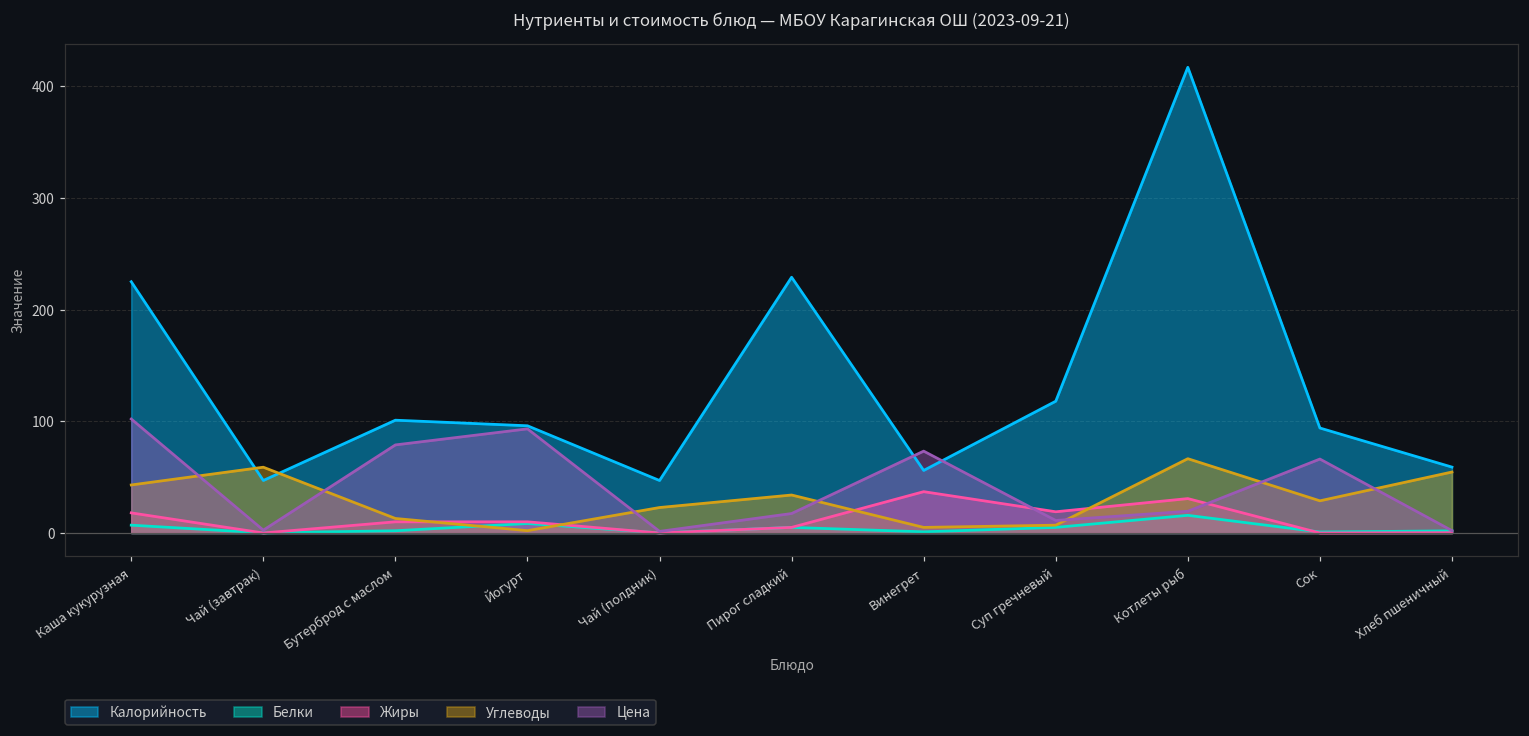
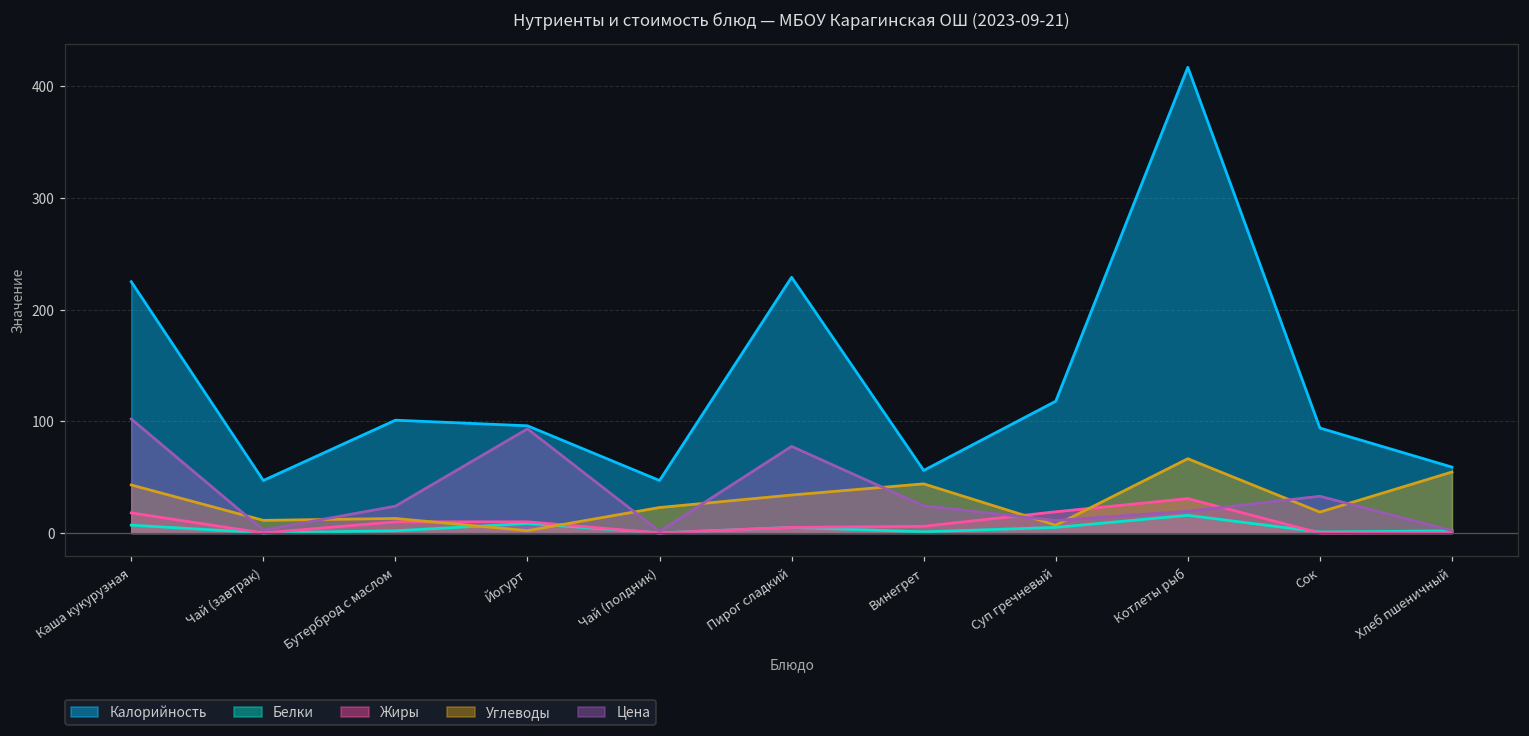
  {
    "Жиры": {
      "Каша кукурузная": 18,
      "Бутерброд с маслом": 10,
-     "Винегрет": 37,
+     "Винегрет": 6,
      "Суп гречневый": 19,
      "Котлеты рыб": 31
    },
    "Углеводы": {
      "Каша кукурузная": 43,
-     "Чай (завтрак)": 59,
+     "Чай (завтрак)": 11,
      "Бутерброд с маслом": 13,
      "Йогурт": 2,
      "Чай (полдник)": 23,
      "Пирог сладкий": 34,
-     "Винегрет": 5,
+     "Винегрет": 44,
      "Котлеты рыб": 67,
-     "Сок": 29,
+     "Сок": 19,
      "Хлеб пшеничный": 55
    },
    "Цена": {
      "Каша кукурузная": 102,
-     "Бутерброд с маслом": 79,
+     "Бутерброд с маслом": 24,
      "Йогурт": 93,
-     "Пирог сладкий": 17,
-     "Винегрет": 73,
+     "Пирог сладкий": 78,
+     "Винегрет": 24,
      "Суп гречневый": 11,
      "Котлеты рыб": 19,
-     "Сок": 66
+     "Сок": 33
    }
  }
